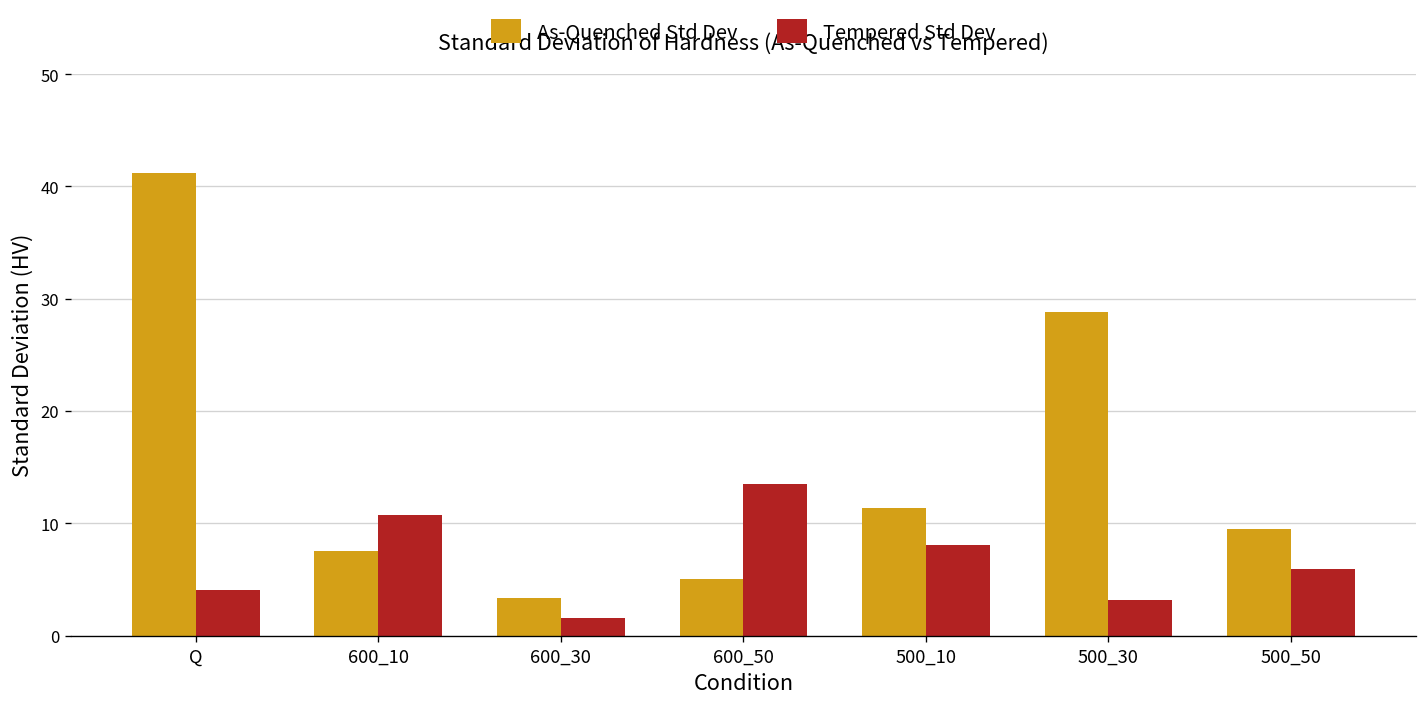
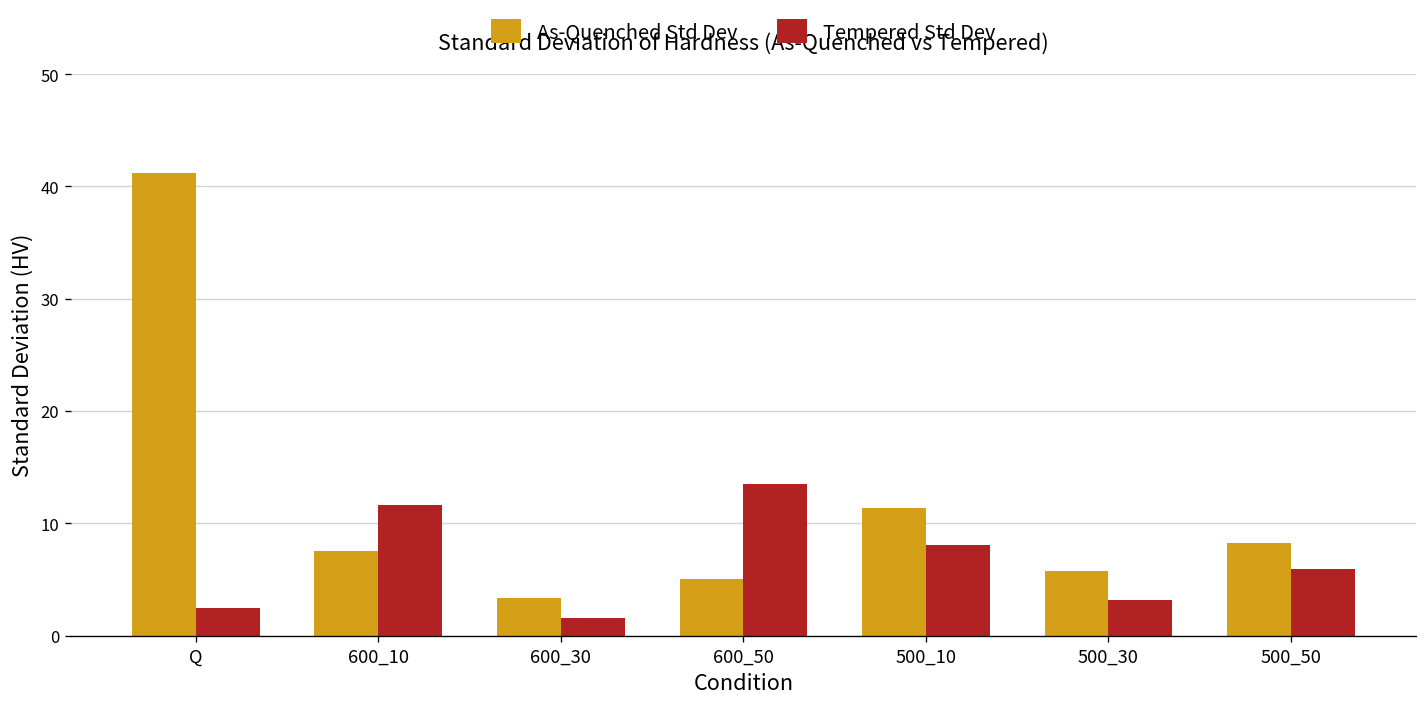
  {
    "As-Quenched Std Dev": {
      "Q": 41,
      "600_10": 8,
      "600_30": 3,
      "600_50": 5,
      "500_10": 11,
-     "500_30": 29,
-     "500_50": 9
+     "500_30": 6,
+     "500_50": 8
    },
    "Tempered Std Dev": {
-     "Q": 4,
-     "600_10": 11,
+     "Q": 2,
+     "600_10": 12,
      "600_30": 2,
      "600_50": 13,
      "500_10": 8,
      "500_30": 3,
      "500_50": 6
    }
  }
